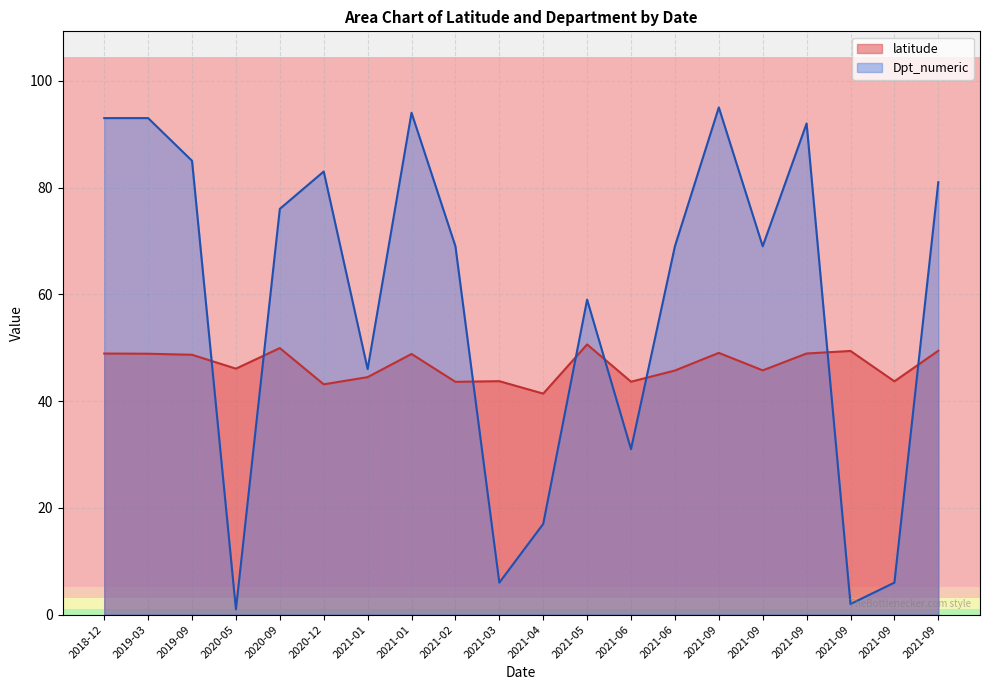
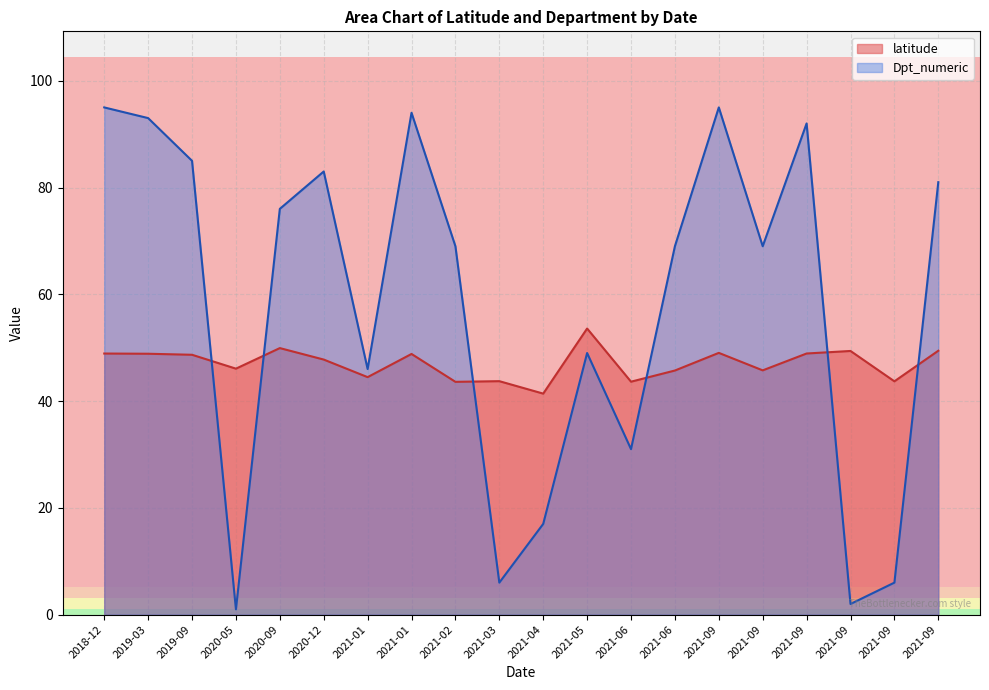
  {
    "latitude": {
      "2018-12": 49,
      "2019-03": 49,
      "2019-09": 49,
      "2020-05": 46,
      "2020-09": 50,
-     "2020-12": 43,
+     "2020-12": 48,
      "2021-02": 44,
      "2021-03": 44,
      "2021-04": 41,
-     "2021-05": 51
+     "2021-05": 54
    },
    "Dpt_numeric": {
-     "2018-12": 93,
+     "2018-12": 95,
      "2019-03": 93,
      "2019-09": 85,
      "2020-05": 1,
      "2020-09": 76,
      "2020-12": 83,
      "2021-02": 69,
      "2021-03": 6,
      "2021-04": 17,
-     "2021-05": 59
+     "2021-05": 49
    }
  }
